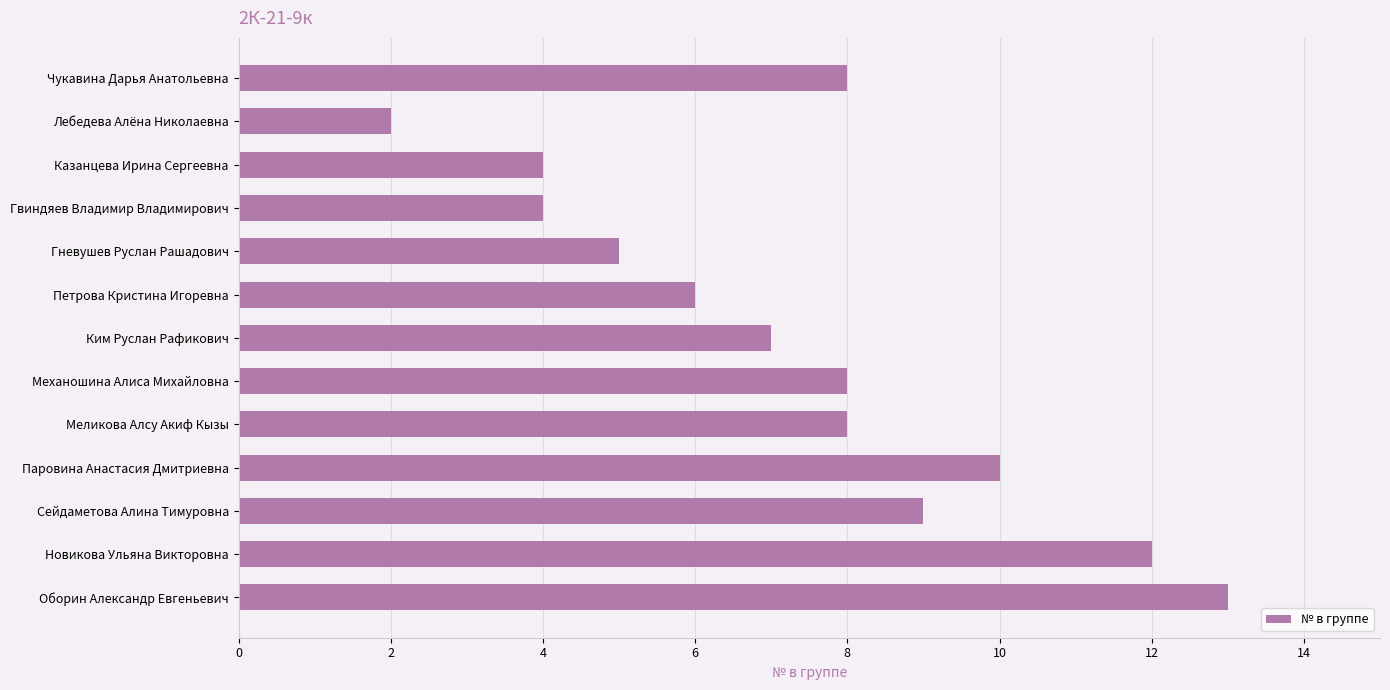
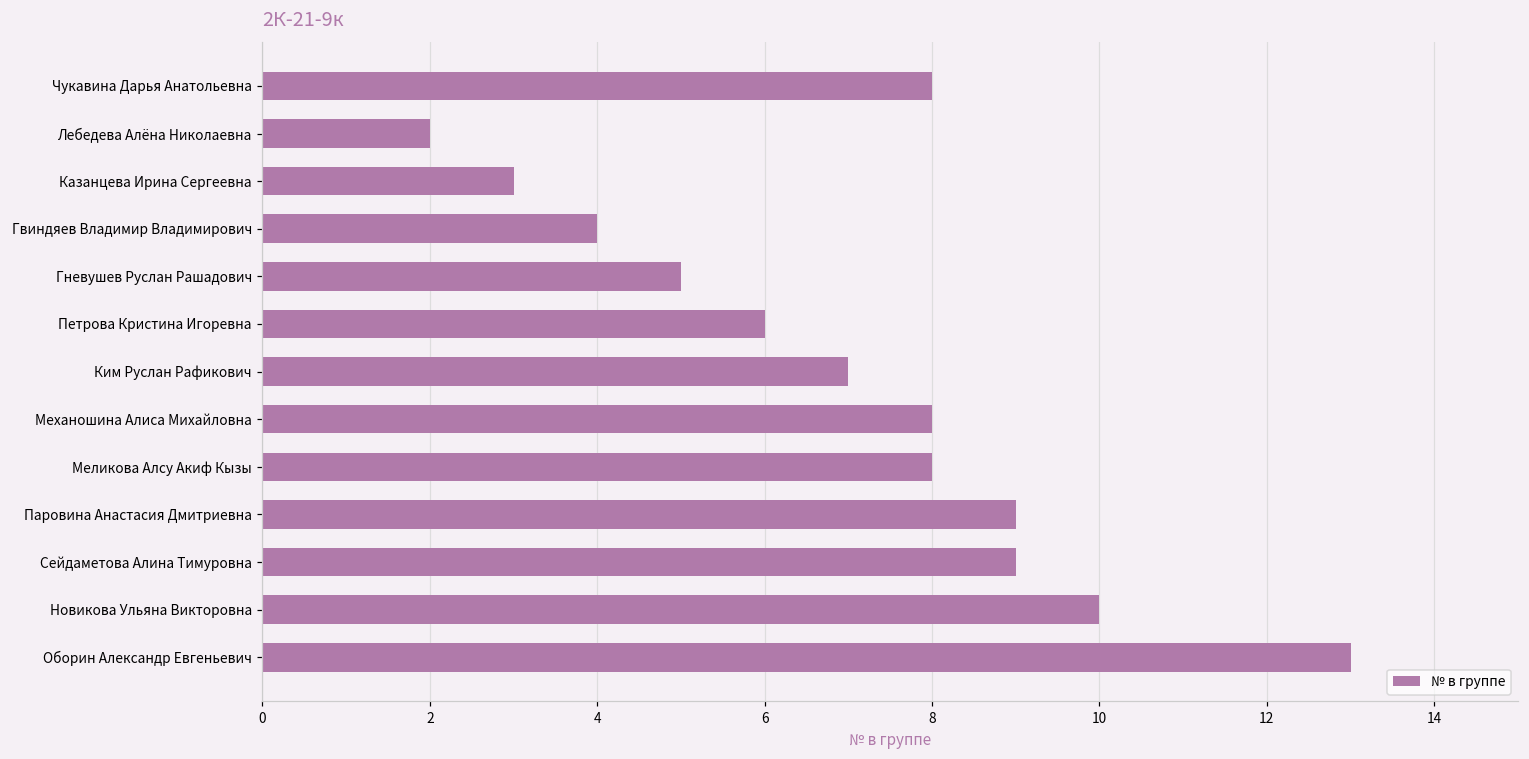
  {
    "Чукавина Дарья Анатольевна": 8,
    "Лебедева Алёна Николаевна": 2,
-   "Казанцева Ирина Сергеевна": 4,
+   "Казанцева Ирина Сергеевна": 3,
    "Гвиндяев Владимир Владимирович": 4,
    "Гневушев Руслан Рашадович": 5,
    "Петрова Кристина Игоревна": 6,
    "Ким Руслан Рафикович": 7,
    "Механошина Алиса Михайловна": 8,
    "Меликова Алсу Акиф Кызы": 8,
-   "Паровина Анастасия Дмитриевна": 10,
+   "Паровина Анастасия Дмитриевна": 9,
    "Сейдаметова Алина Тимуровна": 9,
-   "Новикова Ульяна Викторовна": 12,
+   "Новикова Ульяна Викторовна": 10,
    "Оборин Александр Евгеньевич": 13
  }
